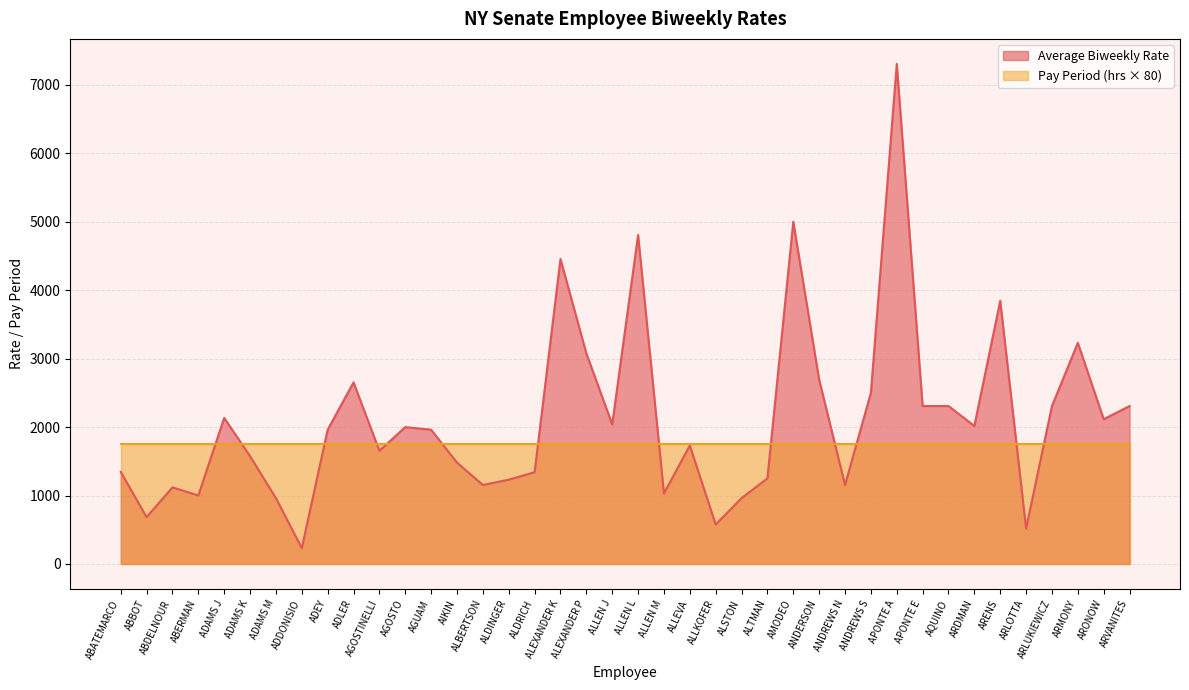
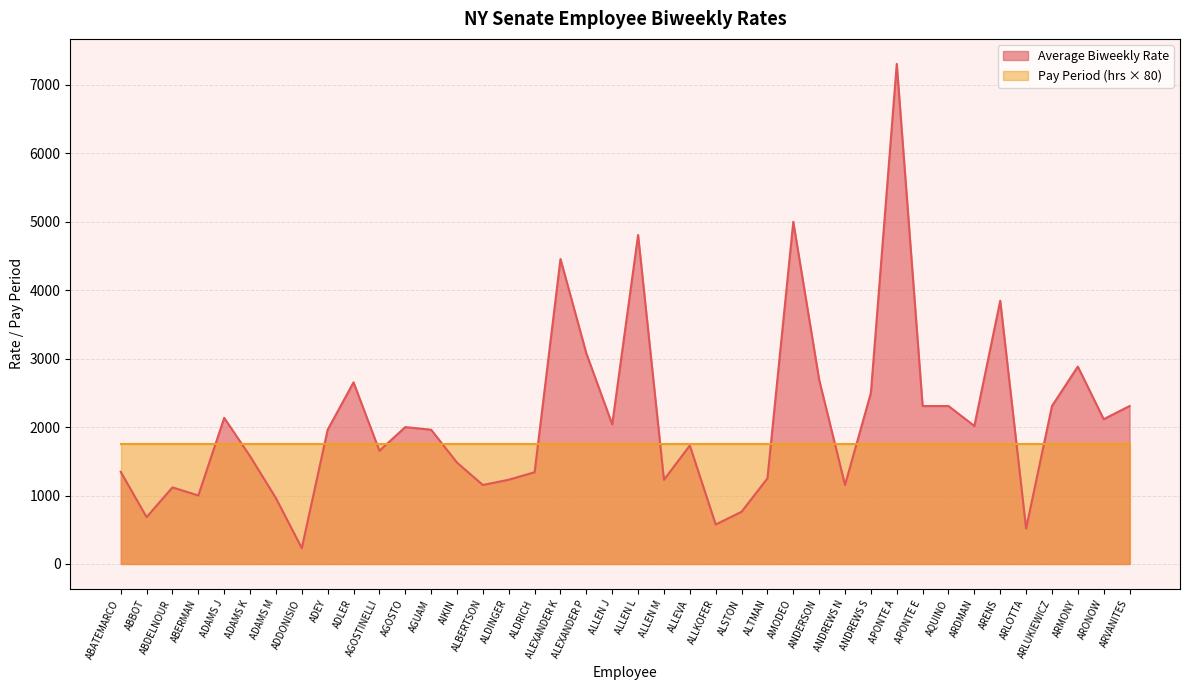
  {
    "Average Biweekly Rate": {
      "ABATEMARCO": 1300,
      "ABBOT": 700,
      "ABDELNOUR": 1100,
      "ABERMAN": 1000,
      "ADAMS J": 2100,
      "ADAMS K": 1600,
      "ADAMS M": 1000,
      "ADDONISIO": 200,
      "ADEY": 2000,
      "ADLER": 2700,
      "AGOSTINELLI": 1700,
      "AGOSTO": 2000,
      "AGUAM": 2000,
      "AIKIN": 1500,
      "ALBERTSON": 1200,
      "ALDINGER": 1200,
      "ALDRICH": 1300,
      "ALEXANDER K": 4500,
      "ALEXANDER P": 3100,
      "ALLEN J": 2000,
      "ALLEN L": 4800,
-     "ALLEN M": 1000,
+     "ALLEN M": 1200,
      "ALLKOFER": 600,
-     "ALSTON": 1000,
+     "ALSTON": 800,
      "ALTMAN": 1300,
      "AMODEO": 5000,
      "ANDERSON": 2700,
      "ANDREWS N": 1200,
      "ANDREWS S": 2500,
      "APONTE A": 7300,
      "APONTE E": 2300,
      "AQUINO": 2300,
      "ARDMAN": 2000,
      "ARENS": 3800,
      "ARLOTTA": 500,
      "ARLUKIEWICZ": 2300,
-     "ARMONY": 3200,
+     "ARMONY": 2900,
      "ARONOW": 2100,
      "ARVANITES": 2300
    },
    "Pay Period (hrs × 80)": {
      "ABATEMARCO": 1800,
      "ABBOT": 1800,
      "ABDELNOUR": 1800,
      "ABERMAN": 1800,
      "ADAMS J": 1800,
      "ADAMS K": 1800,
      "ADAMS M": 1800,
      "ADDONISIO": 1800,
      "ADEY": 1800,
      "ADLER": 1800,
      "AGOSTINELLI": 1800,
      "AGOSTO": 1800,
      "AGUAM": 1800,
      "AIKIN": 1800,
      "ALBERTSON": 1800,
      "ALDINGER": 1800,
      "ALDRICH": 1800,
      "ALEXANDER K": 1800,
      "ALEXANDER P": 1800,
      "ALLEN J": 1800,
      "ALLEN L": 1800,
      "ALLEN M": 1800,
      "ALLKOFER": 1800,
      "ALSTON": 1800,
      "ALTMAN": 1800,
      "AMODEO": 1800,
      "ANDERSON": 1800,
      "ANDREWS N": 1800,
      "ANDREWS S": 1800,
      "APONTE A": 1800,
      "APONTE E": 1800,
      "AQUINO": 1800,
      "ARDMAN": 1800,
      "ARENS": 1800,
      "ARLOTTA": 1800,
      "ARLUKIEWICZ": 1800,
      "ARMONY": 1800,
      "ARONOW": 1800,
      "ARVANITES": 1800
    }
  }
